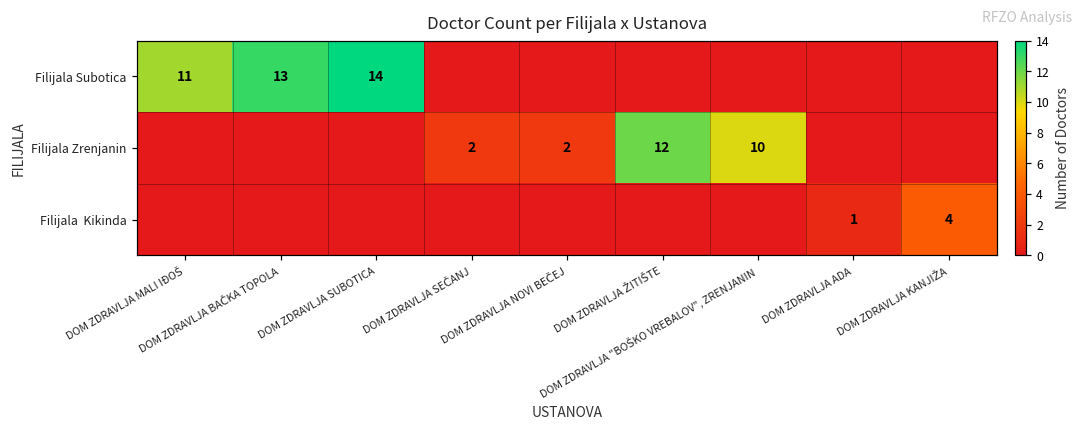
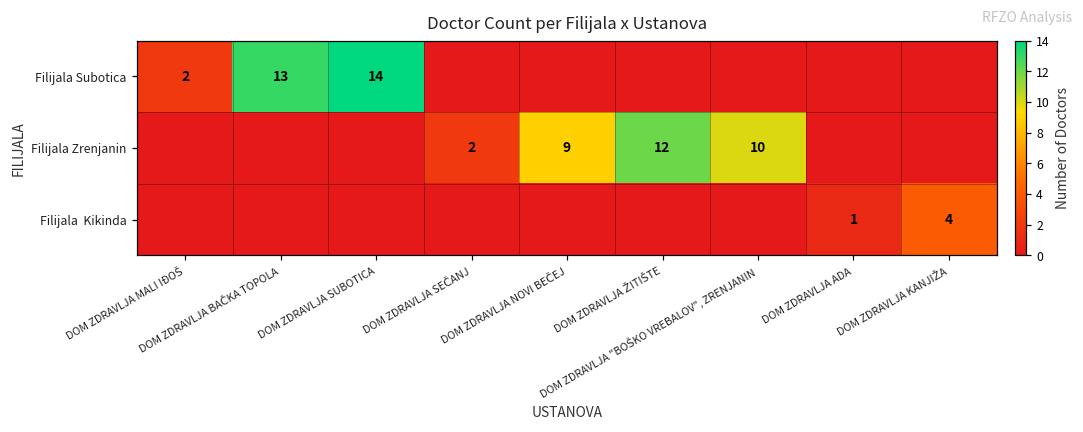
  {
    "Filijala Subotica": {
-     "DOM ZDRAVLJA MALI IĐOŠ": 11,
+     "DOM ZDRAVLJA MALI IĐOŠ": 2,
      "DOM ZDRAVLJA BAČKA TOPOLA": 13,
      "DOM ZDRAVLJA SUBOTICA": 14
    },
    "Filijala Zrenjanin": {
      "DOM ZDRAVLJA SEČANJ": 2,
-     "DOM ZDRAVLJA NOVI BEČEJ": 2,
+     "DOM ZDRAVLJA NOVI BEČEJ": 9,
      "DOM ZDRAVLJA ŽITIŠTE": 12,
      "DOM ZDRAVLJA \"BOŠKO VREBALOV\", ZRENJANIN": 10
    },
    "Filijala Kikinda": {
      "DOM ZDRAVLJA ADA": 1,
      "DOM ZDRAVLJA KANJIŽA": 4
    }
  }
